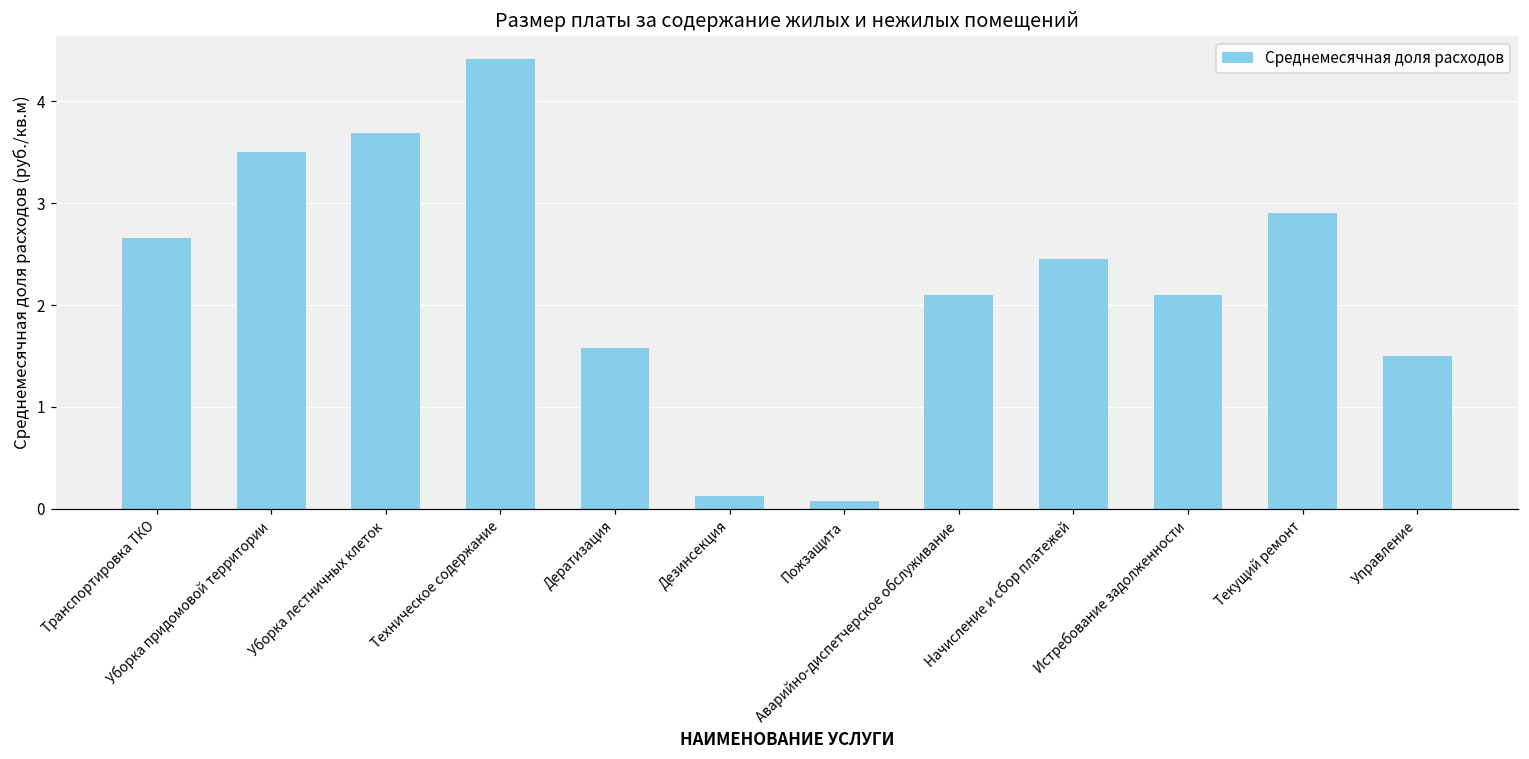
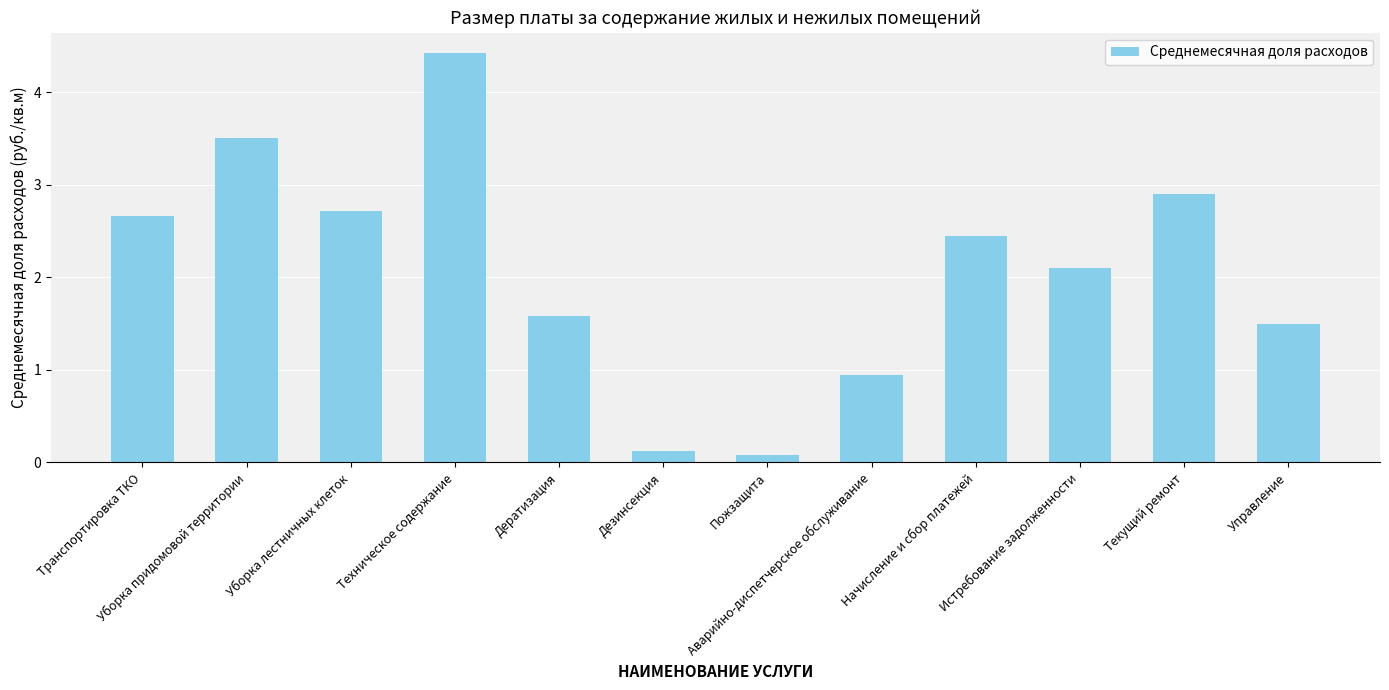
  {
    "Транспортировка ТКО": 2.7,
    "Уборка придомовой территории": 3.5,
-   "Уборка лестничных клеток": 3.7,
+   "Уборка лестничных клеток": 2.7,
    "Техническое содержание": 4.4,
    "Дератизация": 1.6,
    "Дезинсекция": 0.1,
    "Пожзащита": 0.1,
-   "Аварийно-диспетчерское обслуживание": 2.1,
+   "Аварийно-диспетчерское обслуживание": 0.9,
    "Начисление и сбор платежей": 2.5,
    "Истребование задолженности": 2.1,
    "Текущий ремонт": 2.9,
    "Управление": 1.5
  }
